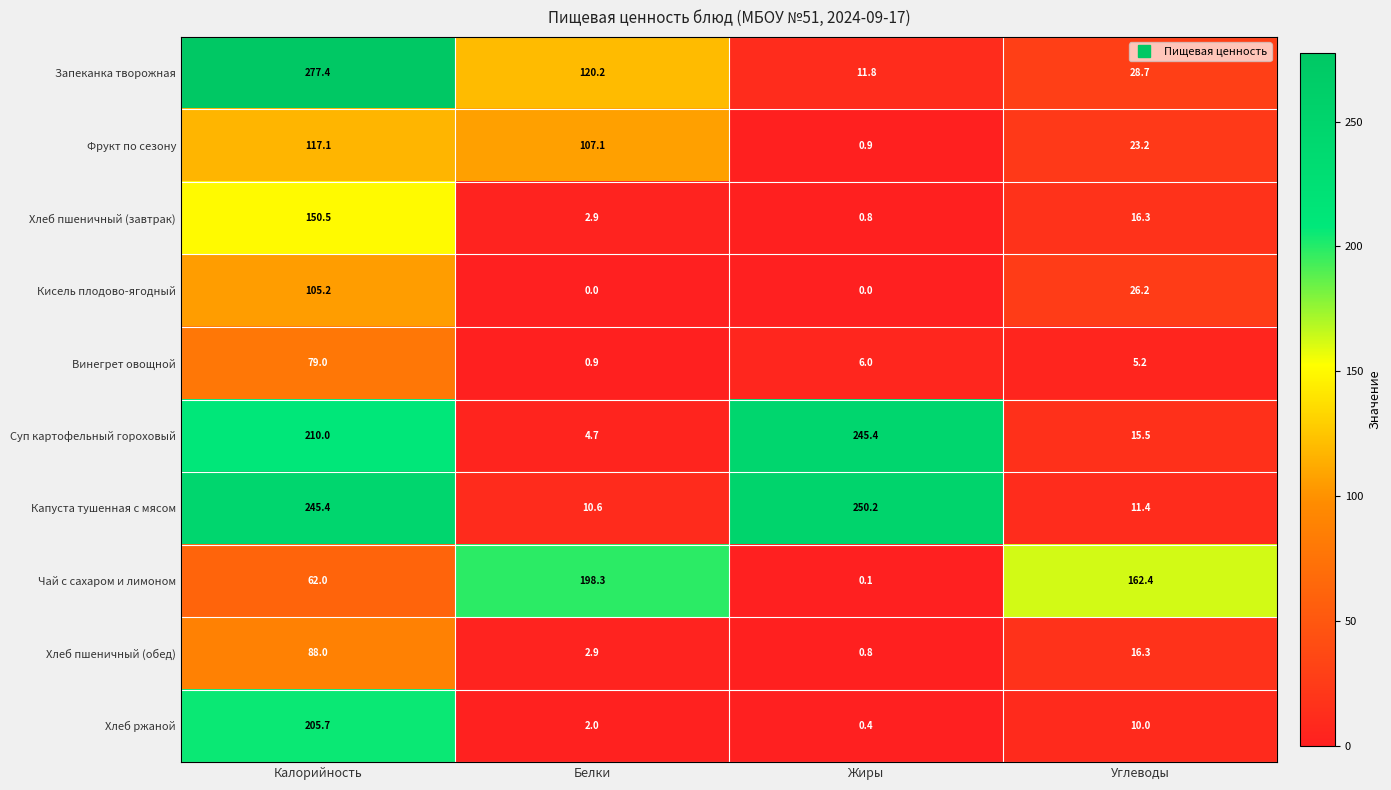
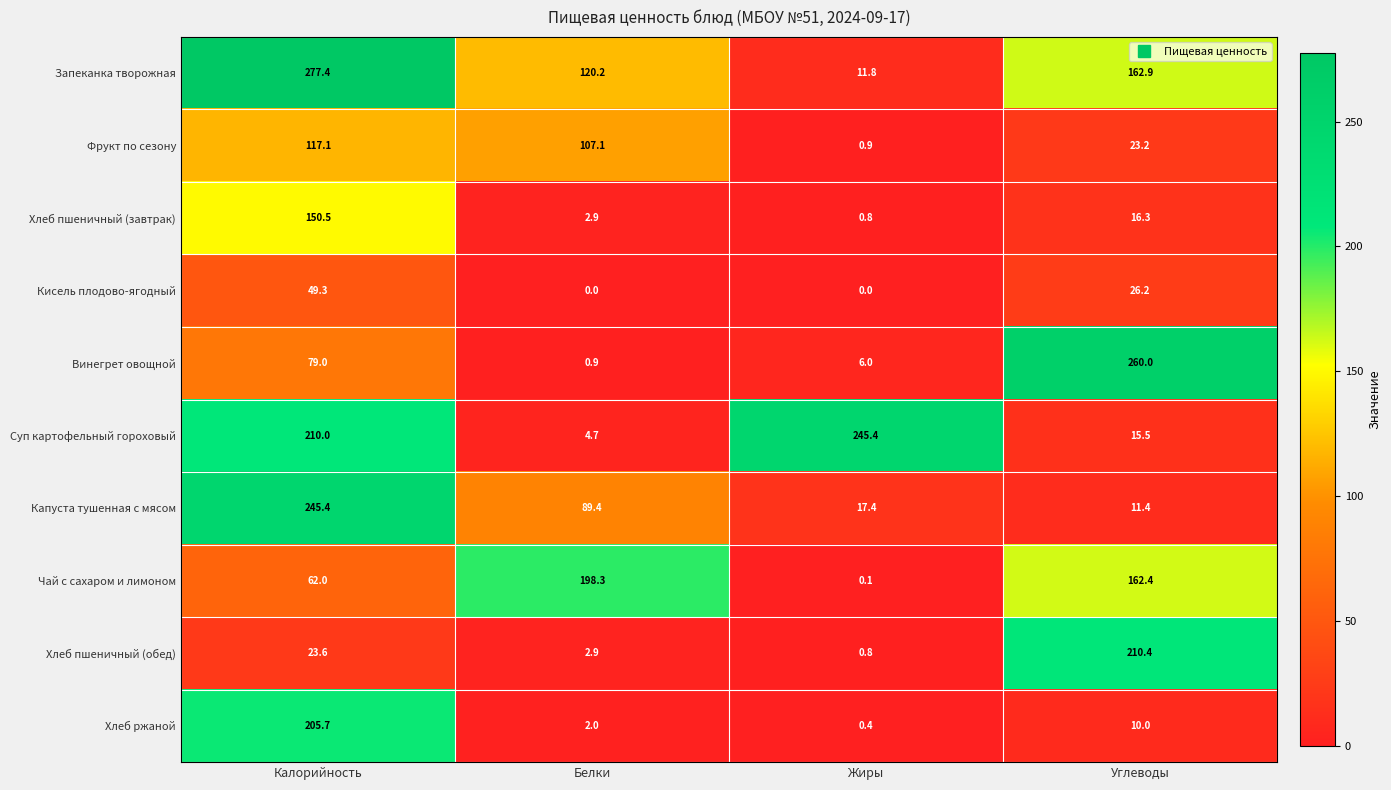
  {
    "Запеканка творожная": {
      "Калорийность": 277.4,
      "Белки": 120.2,
      "Жиры": 11.8,
-     "Углеводы": 28.7
+     "Углеводы": 162.9
    },
    "Фрукт по сезону": {
      "Калорийность": 117.1,
      "Белки": 107.1,
      "Жиры": 0.9,
      "Углеводы": 23.2
    },
    "Хлеб пшеничный (завтрак)": {
      "Калорийность": 150.5,
      "Белки": 2.9,
      "Жиры": 0.8,
      "Углеводы": 16.3
    },
    "Кисель плодово-ягодный": {
-     "Калорийность": 105.2,
+     "Калорийность": 49.3,
      "Белки": 0.0,
      "Жиры": 0.0,
      "Углеводы": 26.2
    },
    "Винегрет овощной": {
      "Калорийность": 79.0,
      "Белки": 0.9,
      "Жиры": 6.0,
-     "Углеводы": 5.2
+     "Углеводы": 260.0
    },
    "Суп картофельный гороховый": {
      "Калорийность": 210.0,
      "Белки": 4.7,
      "Жиры": 245.4,
      "Углеводы": 15.5
    },
    "Капуста тушенная с мясом": {
      "Калорийность": 245.4,
-     "Белки": 10.6,
-     "Жиры": 250.2,
+     "Белки": 89.4,
+     "Жиры": 17.4,
      "Углеводы": 11.4
    },
    "Чай с сахаром и лимоном": {
      "Калорийность": 62.0,
      "Белки": 198.3,
      "Жиры": 0.1,
      "Углеводы": 162.4
    },
    "Хлеб пшеничный (обед)": {
-     "Калорийность": 88.0,
+     "Калорийность": 23.6,
      "Белки": 2.9,
      "Жиры": 0.8,
-     "Углеводы": 16.3
+     "Углеводы": 210.4
    },
    "Хлеб ржаной": {
      "Калорийность": 205.7,
      "Белки": 2.0,
      "Жиры": 0.4,
      "Углеводы": 10.0
    }
  }
